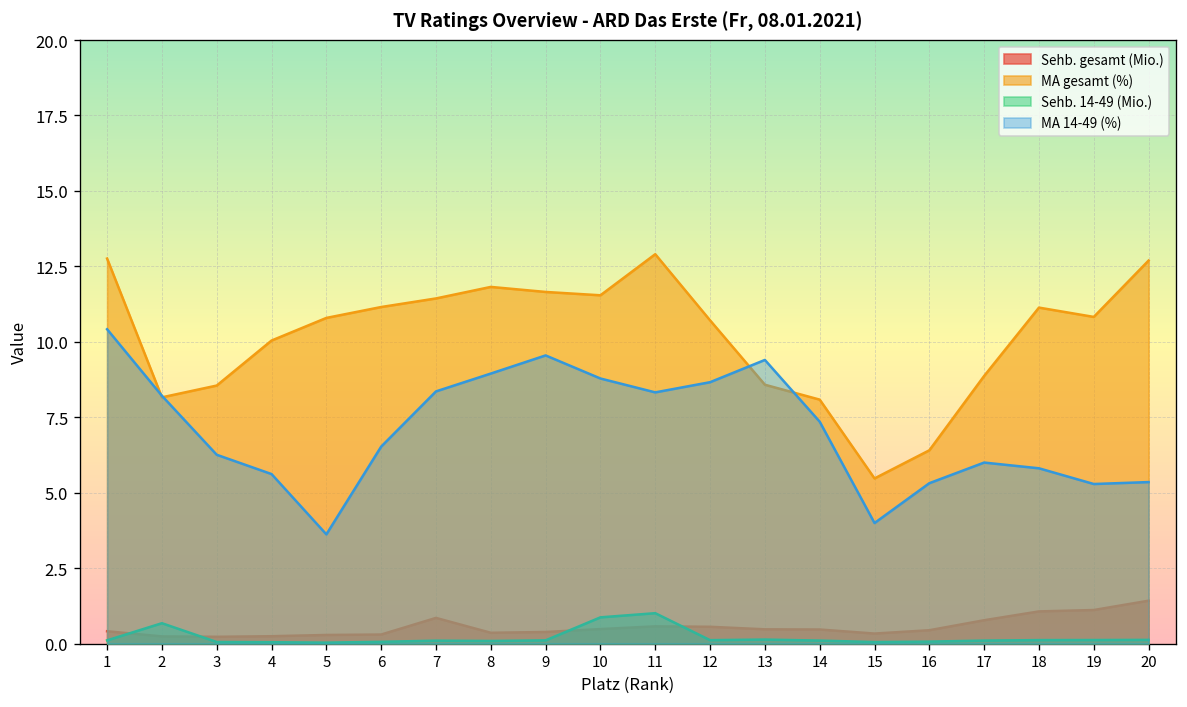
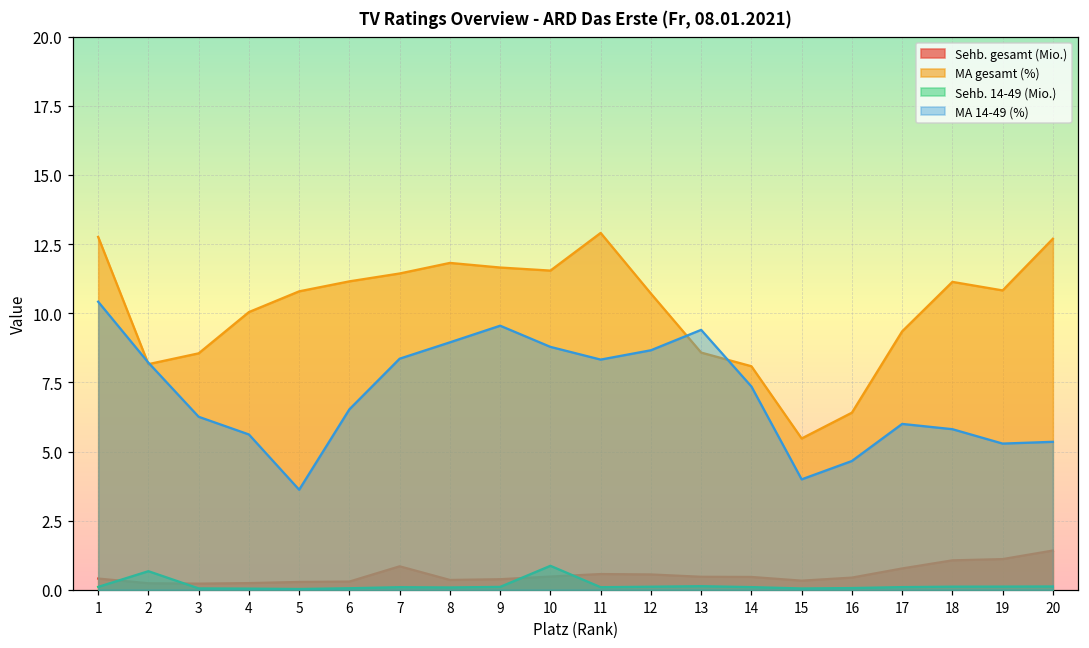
  {
    "Sehb. gesamt (Mio.)": {
      "1": 0.4,
      "2": 0.2,
      "3": 0.2,
      "4": 0.2,
      "5": 0.3,
      "6": 0.3,
      "7": 0.9,
      "8": 0.4,
      "9": 0.4,
      "10": 0.5,
      "11": 0.6,
      "12": 0.6,
      "13": 0.5,
      "14": 0.5,
      "15": 0.3,
      "16": 0.4,
      "17": 0.8,
      "18": 1.1,
      "19": 1.1,
      "20": 1.4
    },
    "MA gesamt (%)": {
      "1": 12.8,
      "3": 8.6,
      "4": 10.0,
      "5": 10.8,
      "6": 11.2,
      "7": 11.4,
      "8": 11.8,
      "9": 11.7,
      "10": 11.5,
      "11": 12.9,
      "12": 10.7,
      "13": 8.6,
      "14": 8.1,
      "15": 5.5,
      "16": 6.4,
-     "17": 8.9,
+     "17": 9.3,
      "18": 11.1,
      "19": 10.8,
      "20": 12.7
    },
    "Sehb. 14-49 (Mio.)": {
      "1": 0.1,
      "2": 0.7,
      "3": 0.1,
      "4": 0.0,
      "5": 0.0,
      "6": 0.1,
      "7": 0.1,
      "8": 0.1,
      "9": 0.1,
      "10": 0.9,
-     "11": 1.0,
+     "11": 0.1,
      "12": 0.1,
      "13": 0.1,
      "14": 0.1,
      "15": 0.1,
      "16": 0.1,
      "17": 0.1,
      "18": 0.1,
      "19": 0.1,
      "20": 0.1
    },
    "MA 14-49 (%)": {
      "1": 10.4,
      "3": 6.3,
      "4": 5.6,
      "5": 3.6,
      "6": 6.5,
      "7": 8.4,
      "8": 8.9,
      "9": 9.5,
      "10": 8.8,
      "11": 8.3,
      "12": 8.7,
      "13": 9.4,
      "14": 7.4,
      "15": 4.0,
-     "16": 5.3,
+     "16": 4.7,
      "17": 6.0,
      "18": 5.8,
      "19": 5.3,
      "20": 5.4
    }
  }
